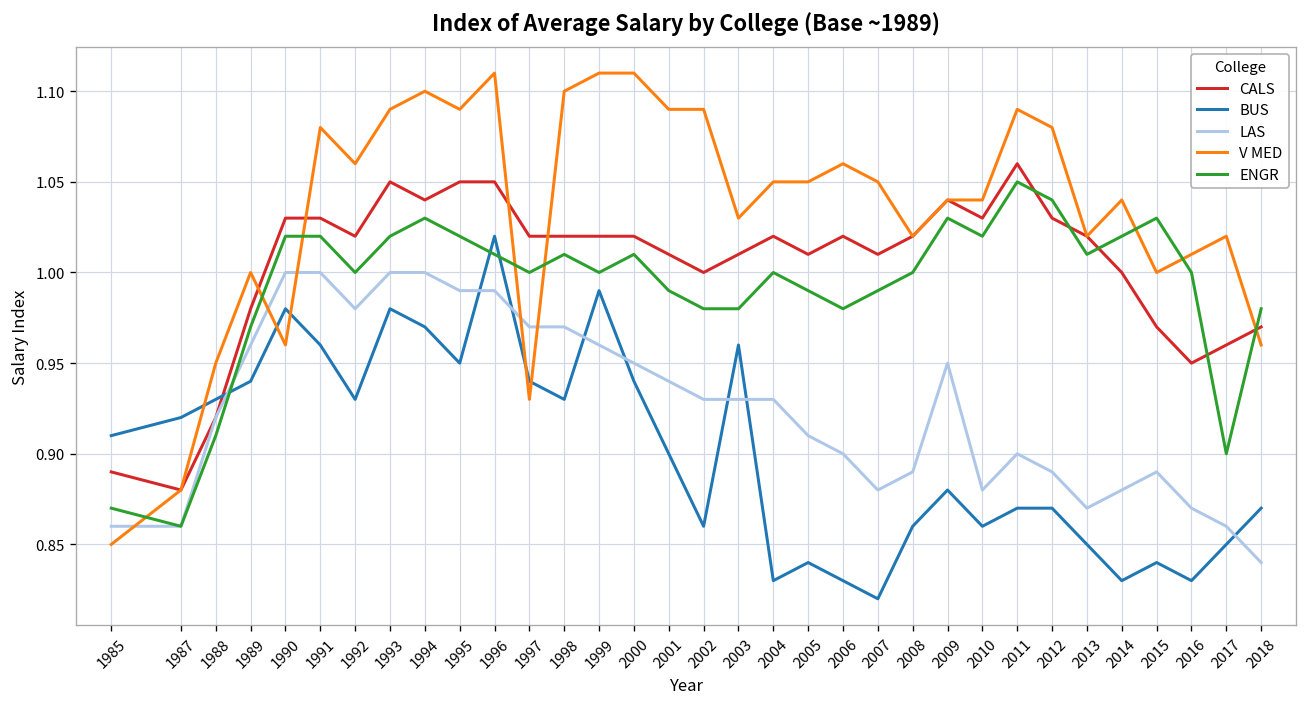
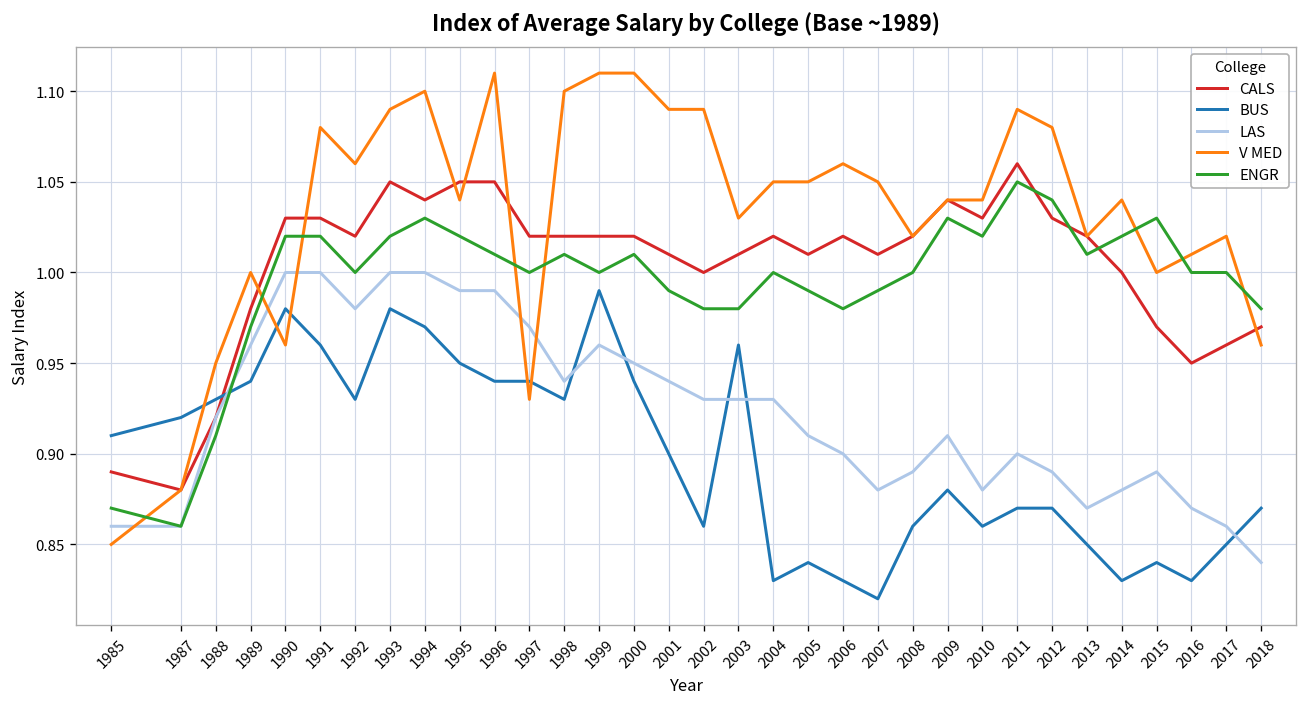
  {
    "CALS": {
      "1985": 0.89,
      "1989": 0.98,
      "1990": 1.03,
      "1991": 1.03,
      "1992": 1.02,
      "1993": 1.05,
      "1994": 1.04,
      "1995": 1.05,
      "1996": 1.05,
      "1997": 1.02,
      "1998": 1.02,
      "1999": 1.02,
      "2000": 1.02,
      "2001": 1.01,
      "2002": 1.00,
      "2003": 1.01,
      "2004": 1.02,
      "2005": 1.01,
      "2006": 1.02,
      "2007": 1.01,
      "2010": 1.03,
      "2011": 1.06,
      "2012": 1.03,
      "2014": 1.00,
      "2015": 0.97,
      "2016": 0.95,
      "2017": 0.96,
      "2018": 0.97
    },
    "BUS": {
      "1985": 0.91,
      "1987": 0.92,
      "1988": 0.93,
      "1989": 0.94,
      "1990": 0.98,
      "1991": 0.96,
      "1992": 0.93,
      "1993": 0.98,
      "1994": 0.97,
      "1995": 0.95,
-     "1996": 1.02,
+     "1996": 0.94,
      "1997": 0.94,
      "1998": 0.93,
      "1999": 0.99,
      "2000": 0.94,
      "2001": 0.90,
      "2002": 0.86,
      "2003": 0.96,
      "2004": 0.83,
      "2005": 0.84,
      "2006": 0.83,
      "2007": 0.82,
      "2008": 0.86,
      "2009": 0.88,
      "2010": 0.86,
      "2011": 0.87,
      "2012": 0.87,
      "2013": 0.85,
      "2014": 0.83,
      "2015": 0.84,
      "2016": 0.83,
      "2017": 0.85,
      "2018": 0.87
    },
    "LAS": {
      "1985": 0.86,
      "1989": 0.96,
      "1990": 1.00,
      "1991": 1.00,
      "1992": 0.98,
      "1993": 1.00,
      "1994": 1.00,
      "1995": 0.99,
      "1996": 0.99,
      "1997": 0.97,
-     "1998": 0.97,
+     "1998": 0.94,
      "1999": 0.96,
      "2000": 0.95,
      "2001": 0.94,
      "2002": 0.93,
      "2003": 0.93,
      "2004": 0.93,
      "2005": 0.91,
      "2006": 0.90,
      "2007": 0.88,
      "2008": 0.89,
-     "2009": 0.95,
+     "2009": 0.91,
      "2010": 0.88,
      "2011": 0.90,
      "2012": 0.89,
      "2013": 0.87,
      "2014": 0.88,
      "2015": 0.89,
      "2016": 0.87,
      "2017": 0.86,
      "2018": 0.84
    },
    "V MED": {
      "1985": 0.85,
      "1988": 0.95,
      "1989": 1.00,
      "1990": 0.96,
      "1991": 1.08,
      "1992": 1.06,
      "1993": 1.09,
      "1994": 1.10,
-     "1995": 1.09,
+     "1995": 1.04,
      "1996": 1.11,
      "1997": 0.93,
      "1998": 1.10,
      "1999": 1.11,
      "2000": 1.11,
      "2001": 1.09,
      "2002": 1.09,
      "2003": 1.03,
      "2004": 1.05,
      "2005": 1.05,
      "2006": 1.06,
      "2007": 1.05,
      "2010": 1.04,
      "2011": 1.09,
      "2012": 1.08,
      "2014": 1.04,
      "2015": 1.00,
      "2016": 1.01,
      "2017": 1.02,
      "2018": 0.96
    },
    "ENGR": {
      "1985": 0.870,
      "1988": 0.910,
      "1989": 0.970,
      "1990": 1.020,
      "1991": 1.020,
      "1992": 1.0,
      "1993": 1.020,
      "1994": 1.030,
      "1995": 1.020,
      "1996": 1.010,
      "1997": 1.0,
      "1998": 1.010,
      "1999": 1.0,
      "2000": 1.010,
      "2001": 0.990,
      "2002": 0.980,
      "2003": 0.980,
      "2004": 1.0,
      "2005": 0.990,
      "2006": 0.980,
      "2007": 0.990,
      "2008": 1.0,
      "2009": 1.030,
      "2010": 1.020,
      "2011": 1.050,
      "2012": 1.040,
      "2013": 1.010,
      "2014": 1.020,
      "2015": 1.030,
      "2016": 1.0,
-     "2017": 0.9,
+     "2017": 1.0,
      "2018": 0.980
    }
  }
